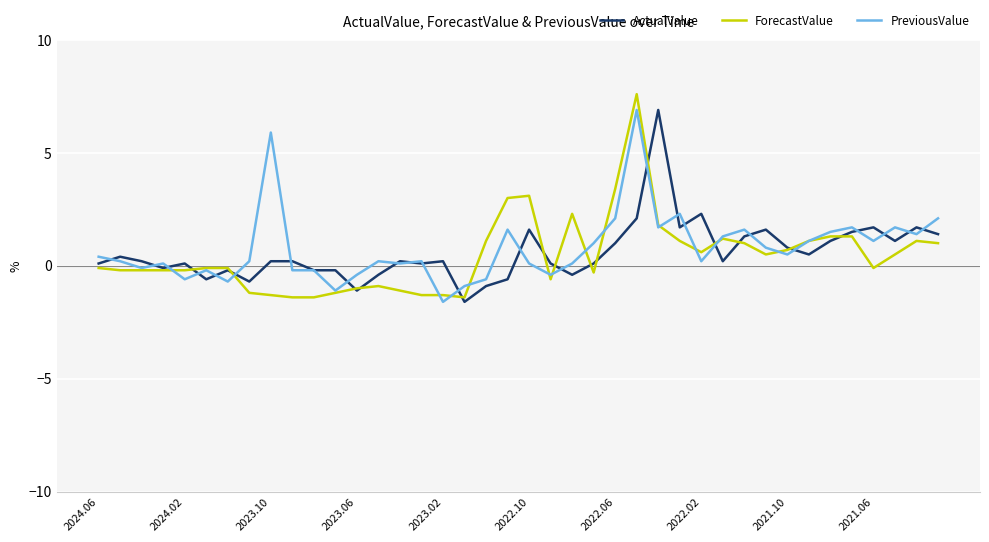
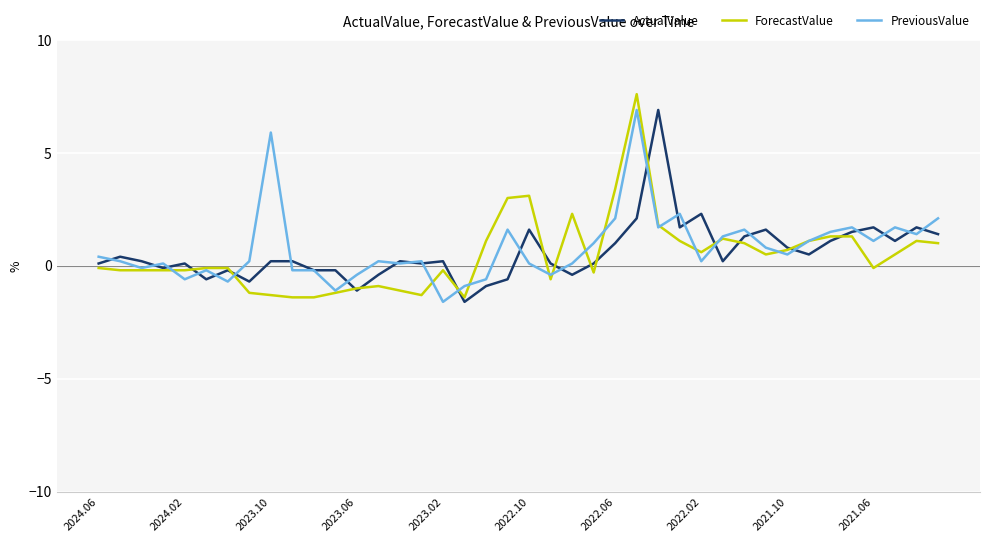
  {
    "ActualValue": {
      "2024.06": 0.1,
      "2024.02": 0.1,
      "2023.10": 0.2,
      "2023.02": 0.2,
      "2022.10": 1.6,
      "2022.06": 1.0,
      "2022.02": 2.3,
      "2021.06": 1.7
    },
    "ForecastValue": {
      "2024.06": -0.1,
      "2024.02": -0.2,
      "2023.10": -1.3,
-     "2023.02": -1.3,
+     "2023.02": -0.2,
      "2022.10": 3.1,
      "2022.06": 3.4,
      "2022.02": 0.6,
      "2021.06": -0.1
    },
    "PreviousValue": {
      "2024.06": 0.4,
      "2024.02": -0.6,
      "2023.10": 5.9,
      "2023.06": -0.4,
      "2023.02": -1.6,
      "2022.10": 0.1,
      "2022.06": 2.1,
      "2022.02": 0.2,
      "2021.10": 0.5,
      "2021.06": 1.1
    }
  }
